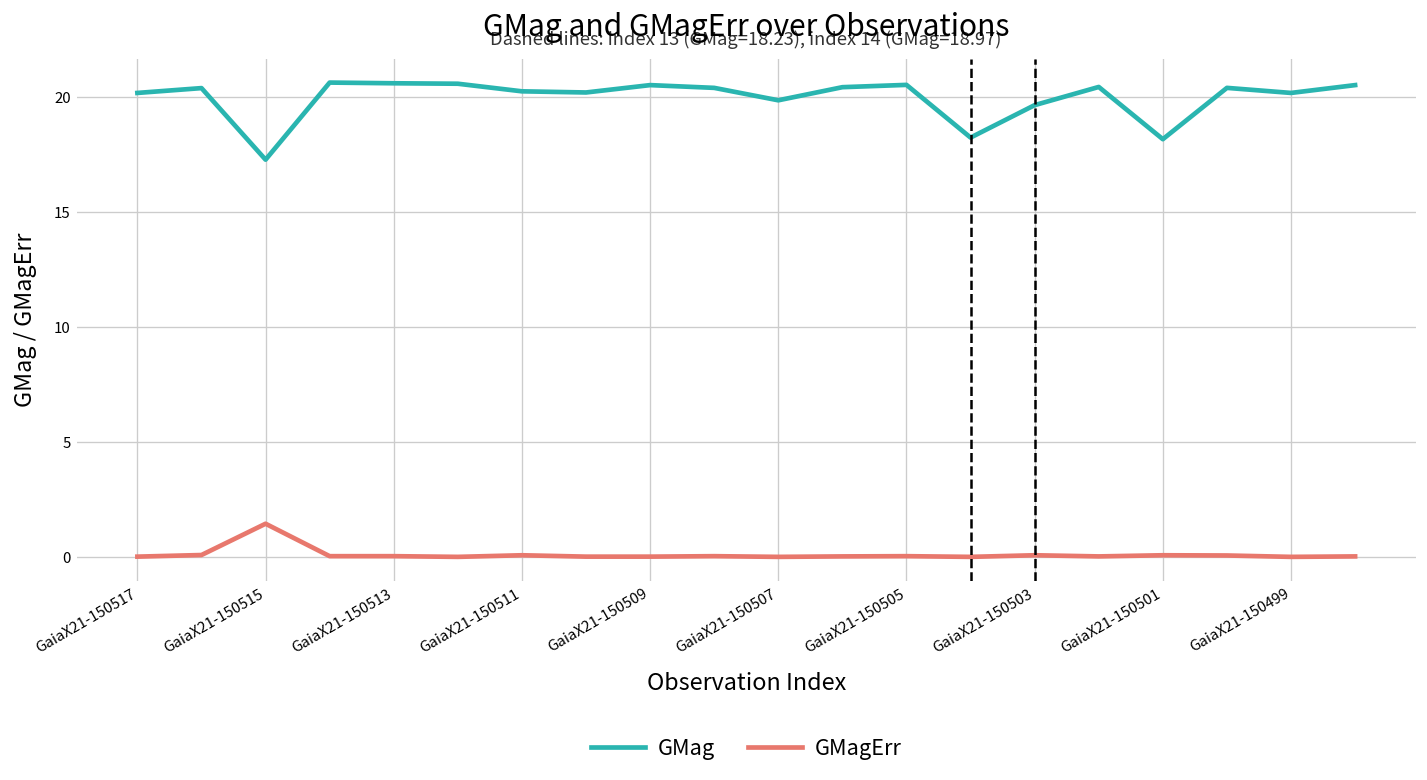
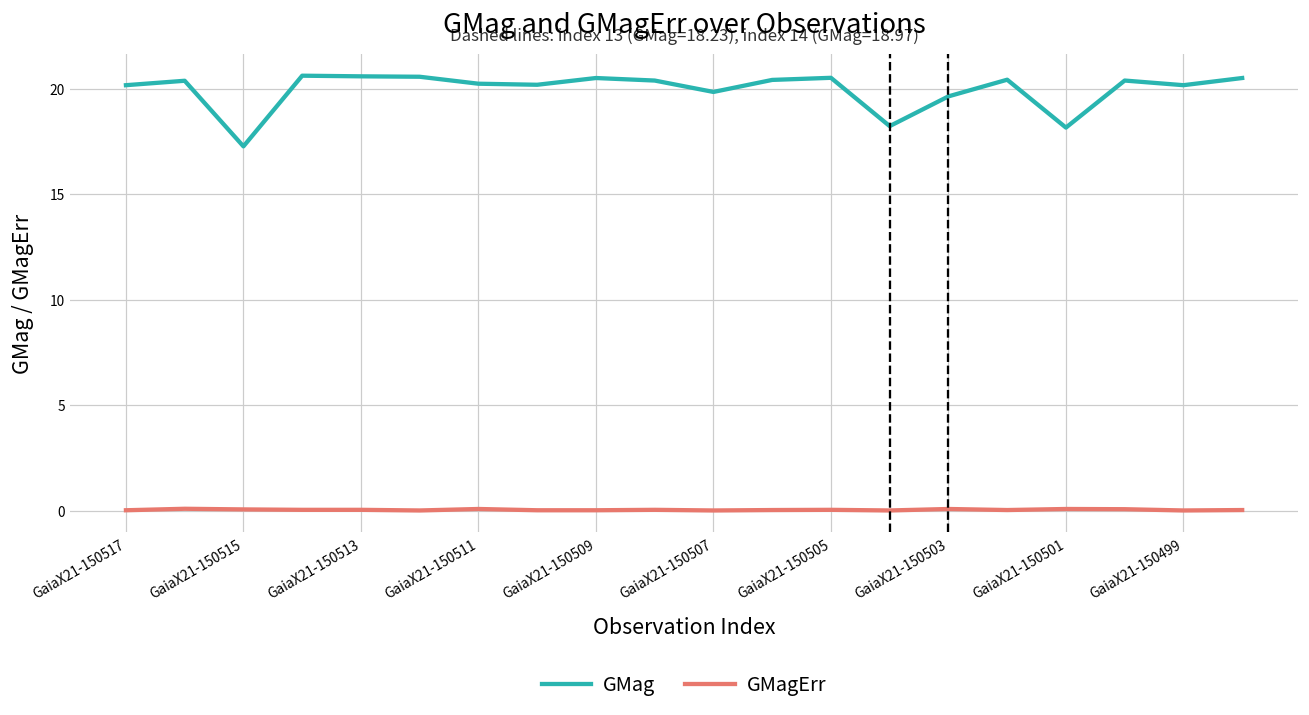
  {
    "GMag": {
      "GaiaX21-150517": 20.2,
      "GaiaX21-150515": 17.3,
      "GaiaX21-150513": 20.6,
      "GaiaX21-150511": 20.2,
      "GaiaX21-150509": 20.5,
      "GaiaX21-150507": 19.9,
      "GaiaX21-150505": 20.5,
      "GaiaX21-150503": 19.6,
      "GaiaX21-150501": 18.2,
      "GaiaX21-150499": 20.2
    },
    "GMagErr": {
      "GaiaX21-150517": 0.0,
-     "GaiaX21-150515": 1.5,
+     "GaiaX21-150515": 0.1,
      "GaiaX21-150513": 0.0,
      "GaiaX21-150511": 0.1,
      "GaiaX21-150509": 0.0,
      "GaiaX21-150507": 0.0,
      "GaiaX21-150505": 0.0,
      "GaiaX21-150503": 0.1,
      "GaiaX21-150501": 0.1,
      "GaiaX21-150499": 0.0
    }
  }
